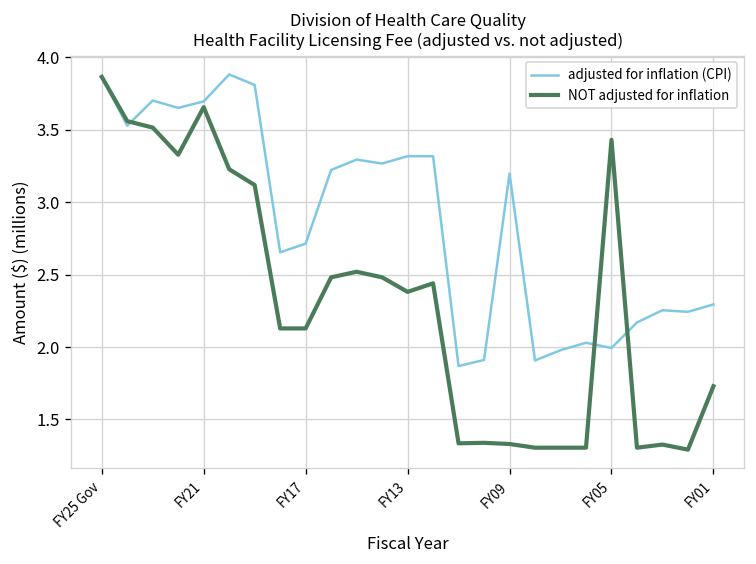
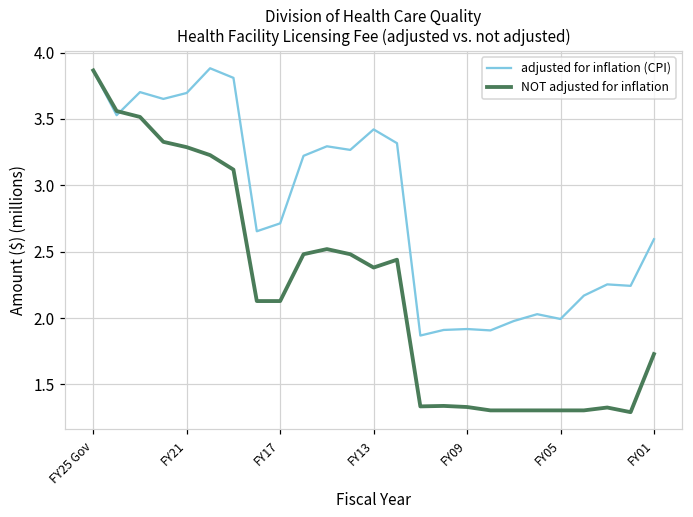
  {
    "adjusted for inflation (CPI)": {
      "FY21": 3.70,
      "FY17": 2.71,
-     "FY13": 3.32,
-     "FY09": 3.20,
+     "FY13": 3.42,
+     "FY09": 1.92,
      "FY05": 1.99,
-     "FY01": 2.29
+     "FY01": 2.59
    },
    "NOT adjusted for inflation": {
-     "FY21": 3.66,
+     "FY21": 3.29,
      "FY17": 2.13,
      "FY13": 2.38,
      "FY09": 1.33,
-     "FY05": 3.43,
+     "FY05": 1.30,
      "FY01": 1.73
    }
  }
